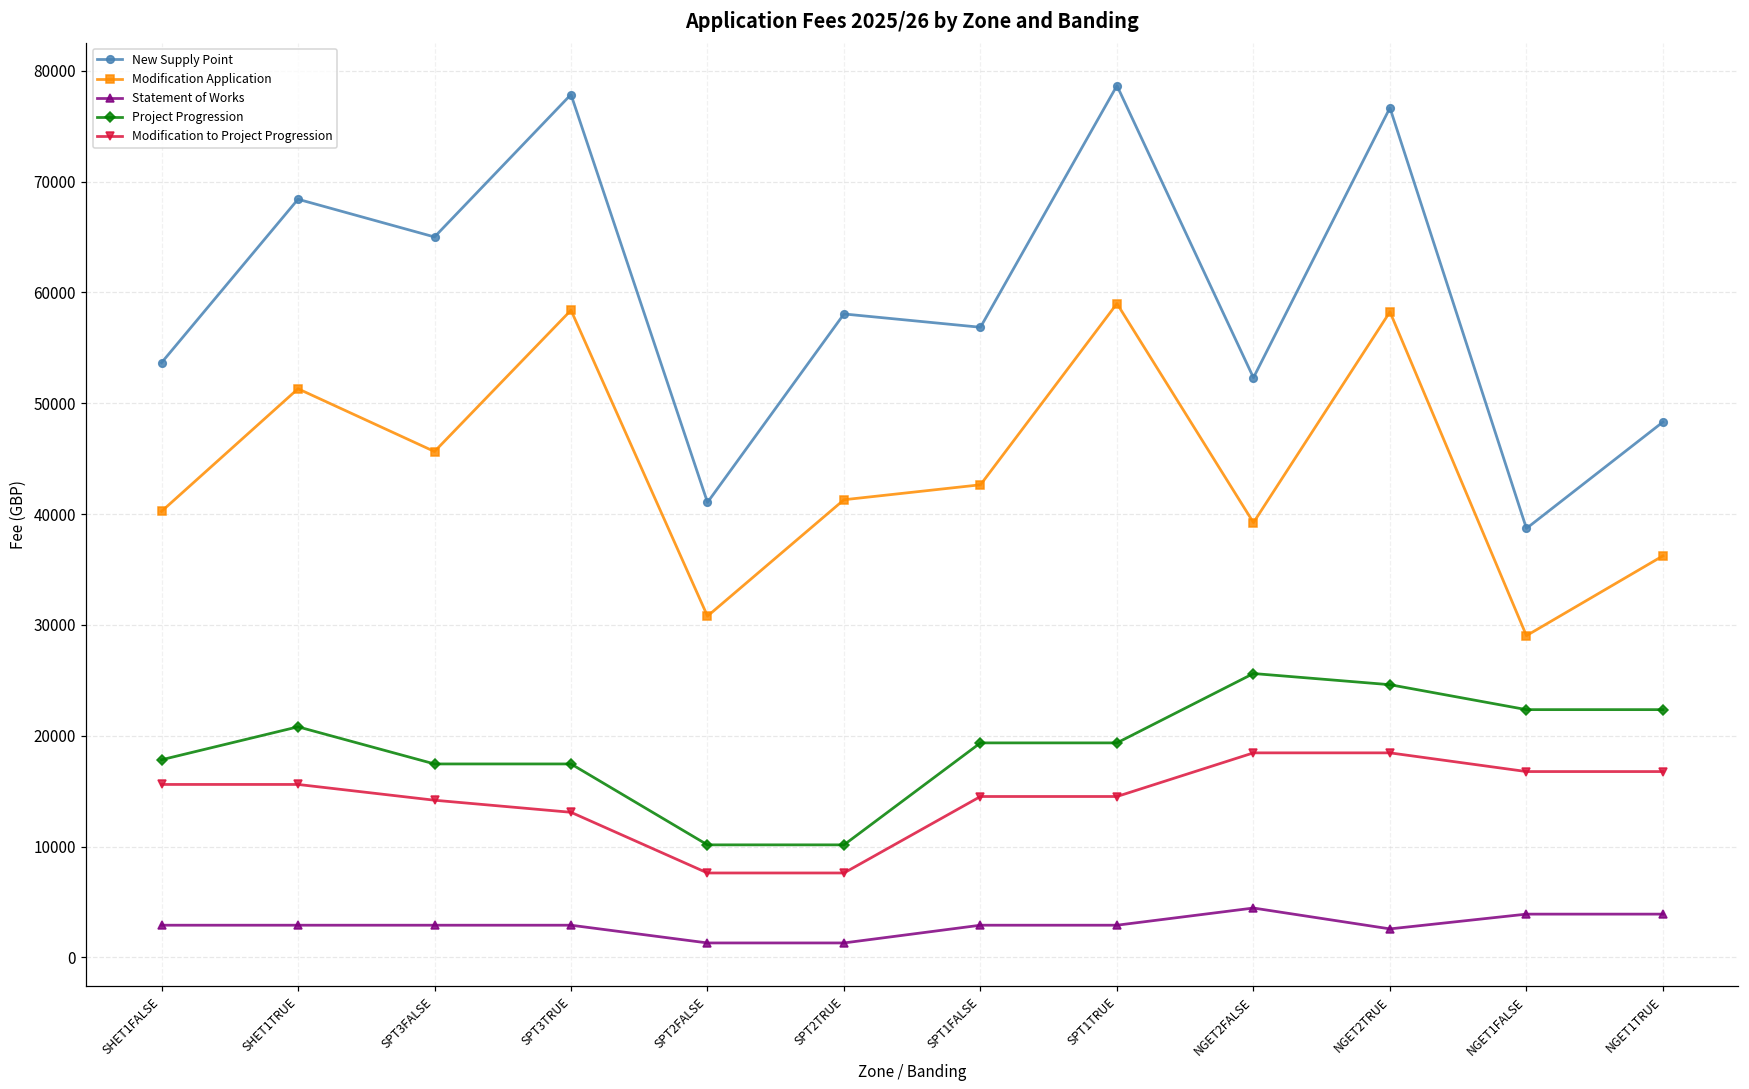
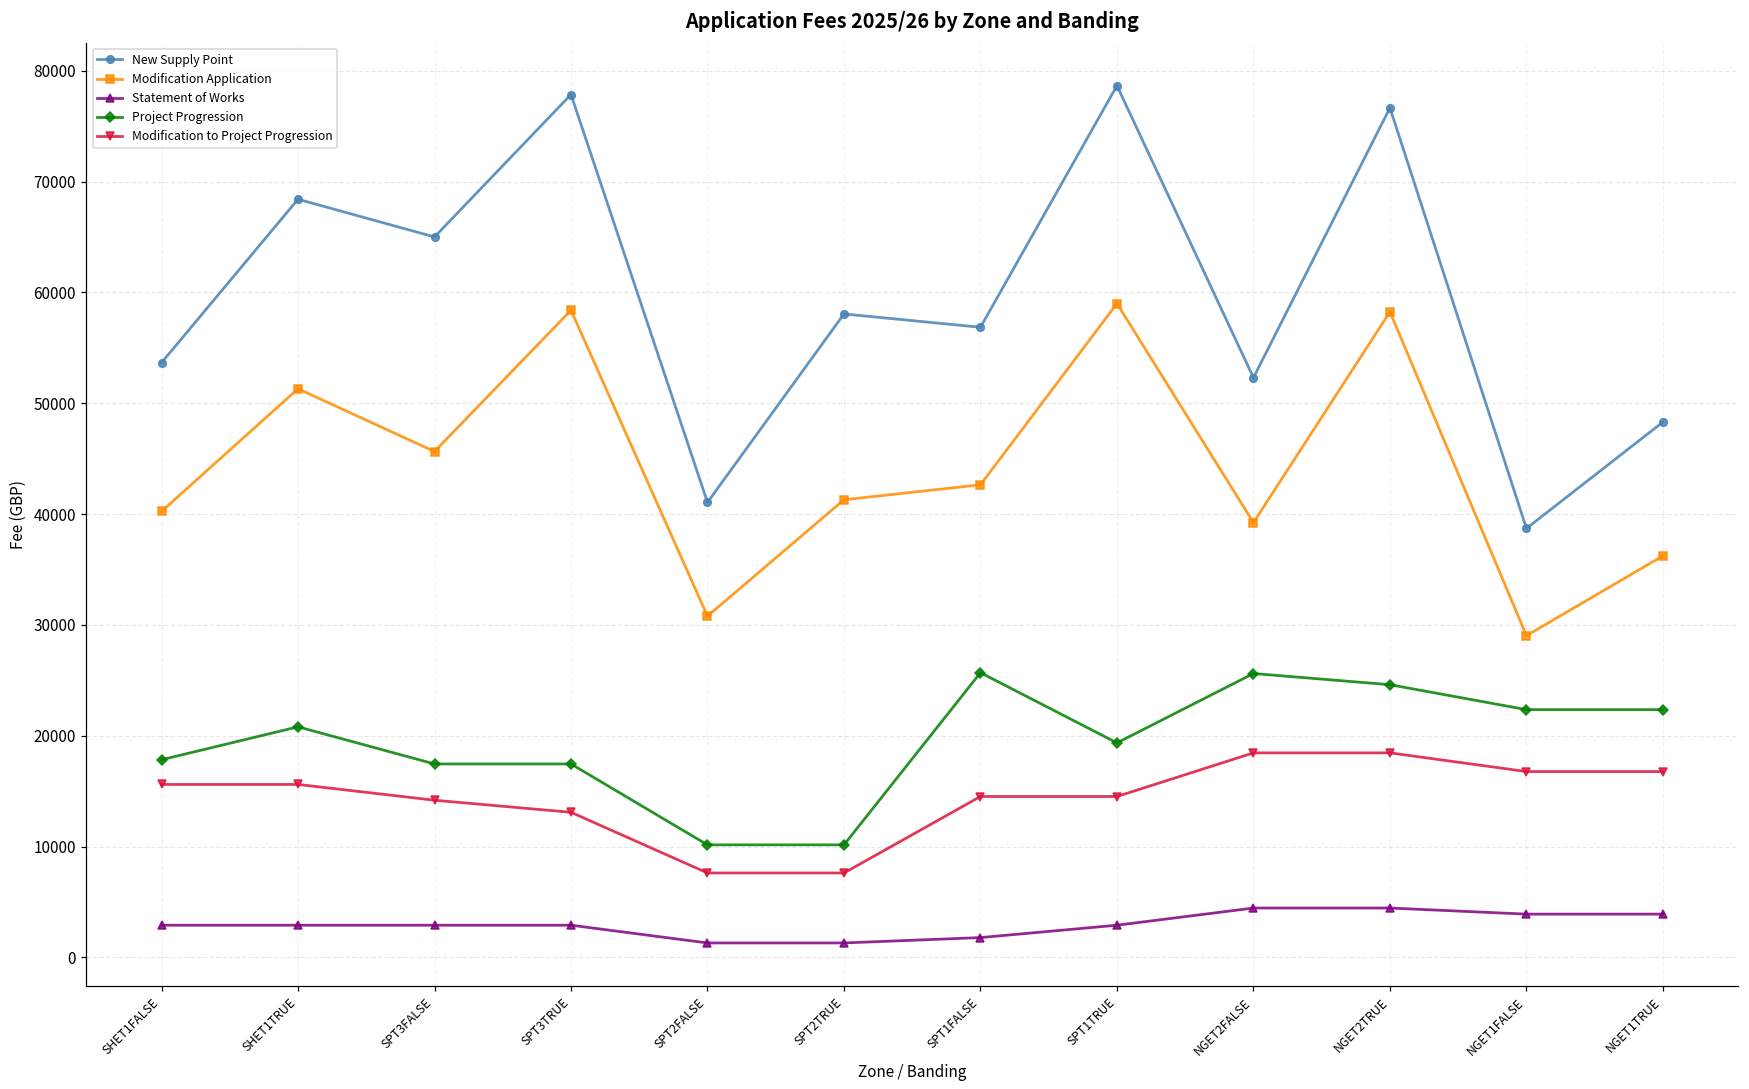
  {
    "New Supply Point": {
      "SHET1FALSE": 53700,
      "SHET1TRUE": 68400,
      "SPT3FALSE": 65000,
      "SPT3TRUE": 77900,
      "SPT2FALSE": 41100,
      "SPT2TRUE": 58100,
      "SPT1FALSE": 56900,
      "SPT1TRUE": 78700,
      "NGET2FALSE": 52300,
      "NGET2TRUE": 76700,
      "NGET1FALSE": 38700,
      "NGET1TRUE": 48300
    },
    "Modification Application": {
      "SHET1FALSE": 40200,
      "SHET1TRUE": 51300,
      "SPT3FALSE": 45600,
      "SPT3TRUE": 58400,
      "SPT2FALSE": 30800,
      "SPT2TRUE": 41300,
      "SPT1FALSE": 42600,
      "SPT1TRUE": 59000,
      "NGET2FALSE": 39200,
      "NGET2TRUE": 58200,
      "NGET1FALSE": 29000,
      "NGET1TRUE": 36200
    },
    "Statement of Works": {
      "SHET1FALSE": 2900,
      "SHET1TRUE": 2900,
      "SPT3FALSE": 2900,
      "SPT3TRUE": 2900,
      "SPT2FALSE": 1300,
      "SPT2TRUE": 1300,
-     "SPT1FALSE": 2900,
+     "SPT1FALSE": 1800,
      "SPT1TRUE": 2900,
      "NGET2FALSE": 4500,
-     "NGET2TRUE": 2600,
+     "NGET2TRUE": 4500,
      "NGET1FALSE": 3900,
      "NGET1TRUE": 3900
    },
    "Project Progression": {
      "SHET1FALSE": 17800,
      "SHET1TRUE": 20800,
      "SPT3FALSE": 17500,
      "SPT3TRUE": 17500,
      "SPT2FALSE": 10200,
      "SPT2TRUE": 10200,
-     "SPT1FALSE": 19400,
+     "SPT1FALSE": 25700,
      "SPT1TRUE": 19400,
      "NGET2FALSE": 25600,
      "NGET2TRUE": 24600,
      "NGET1FALSE": 22400,
      "NGET1TRUE": 22400
    },
    "Modification to Project Progression": {
      "SHET1FALSE": 15600,
      "SHET1TRUE": 15600,
      "SPT3FALSE": 14200,
      "SPT3TRUE": 13100,
      "SPT2FALSE": 7600,
      "SPT2TRUE": 7600,
      "SPT1FALSE": 14500,
      "SPT1TRUE": 14500,
      "NGET2FALSE": 18500,
      "NGET2TRUE": 18500,
      "NGET1FALSE": 16800,
      "NGET1TRUE": 16800
    }
  }
